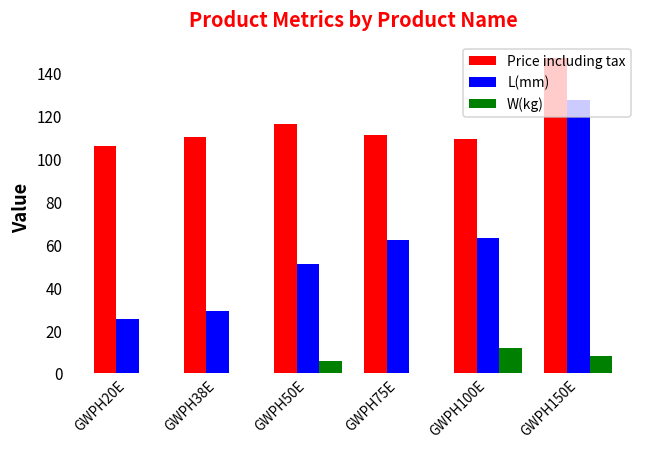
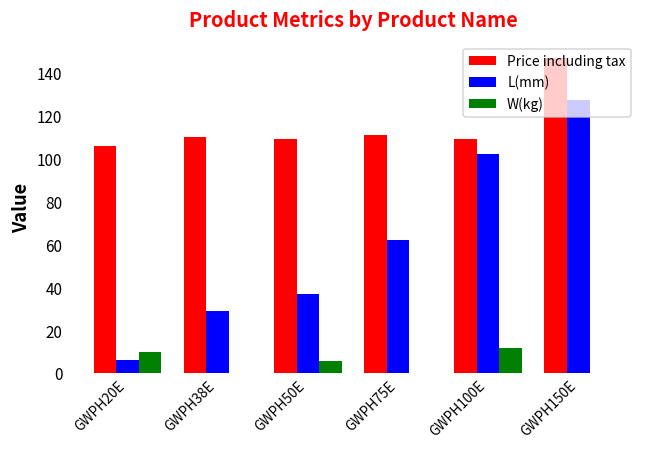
  {
    "Price including tax": {
      "GWPH20E": 106,
      "GWPH38E": 110,
-     "GWPH50E": 116,
+     "GWPH50E": 109,
      "GWPH75E": 111,
      "GWPH100E": 109
    },
    "L(mm)": {
-     "GWPH20E": 25,
+     "GWPH20E": 6,
      "GWPH38E": 29,
-     "GWPH50E": 51,
+     "GWPH50E": 37,
      "GWPH75E": 62,
-     "GWPH100E": 63
+     "GWPH100E": 102
    },
    "W(kg)": {
-     "GWPH20E": 0,
+     "GWPH20E": 10,
      "GWPH50E": 6,
      "GWPH100E": 12,
-     "GWPH150E": 8
+     "GWPH150E": 0
    }
  }
